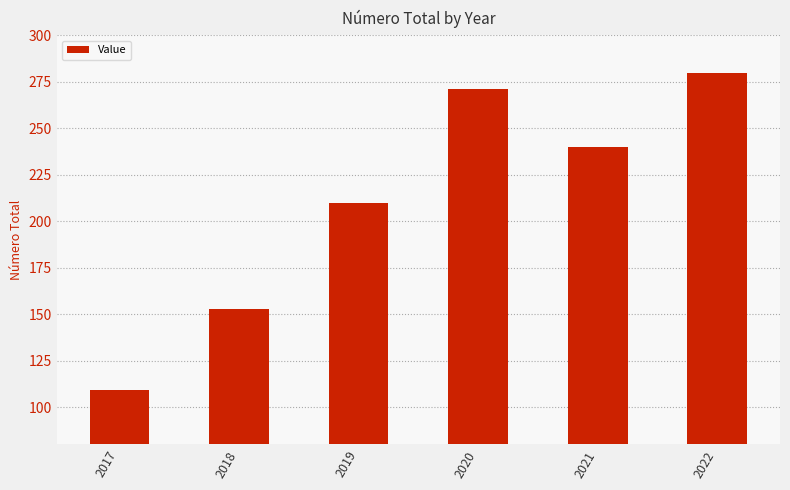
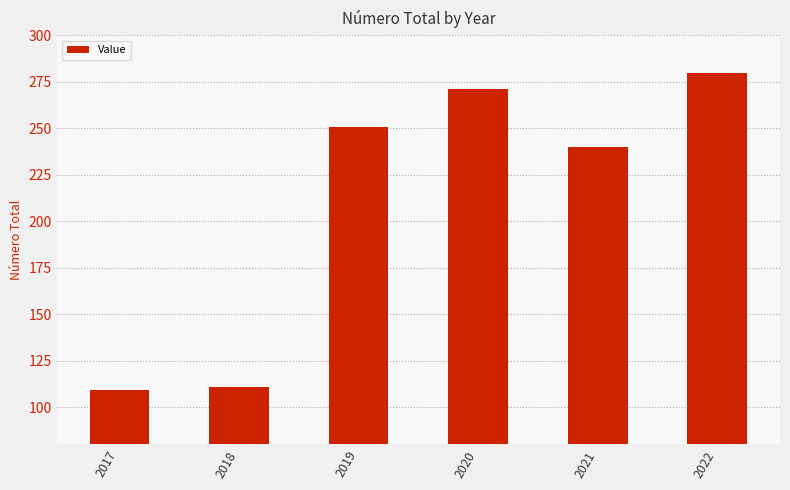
  {
    "2017": 109,
-   "2018": 153,
-   "2019": 210,
+   "2018": 111,
+   "2019": 251,
    "2020": 271,
    "2021": 240,
    "2022": 280
  }
